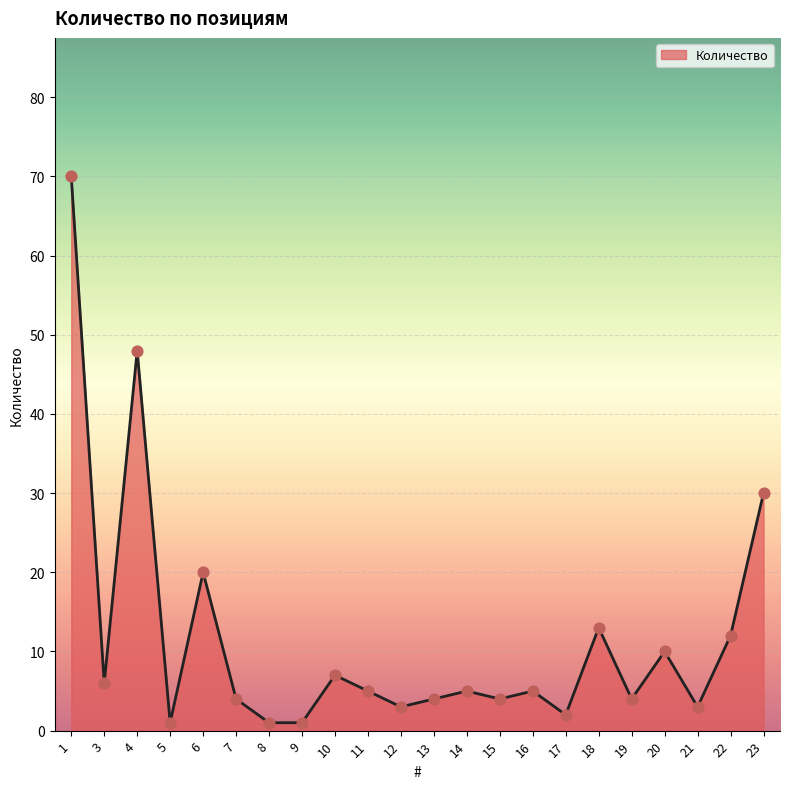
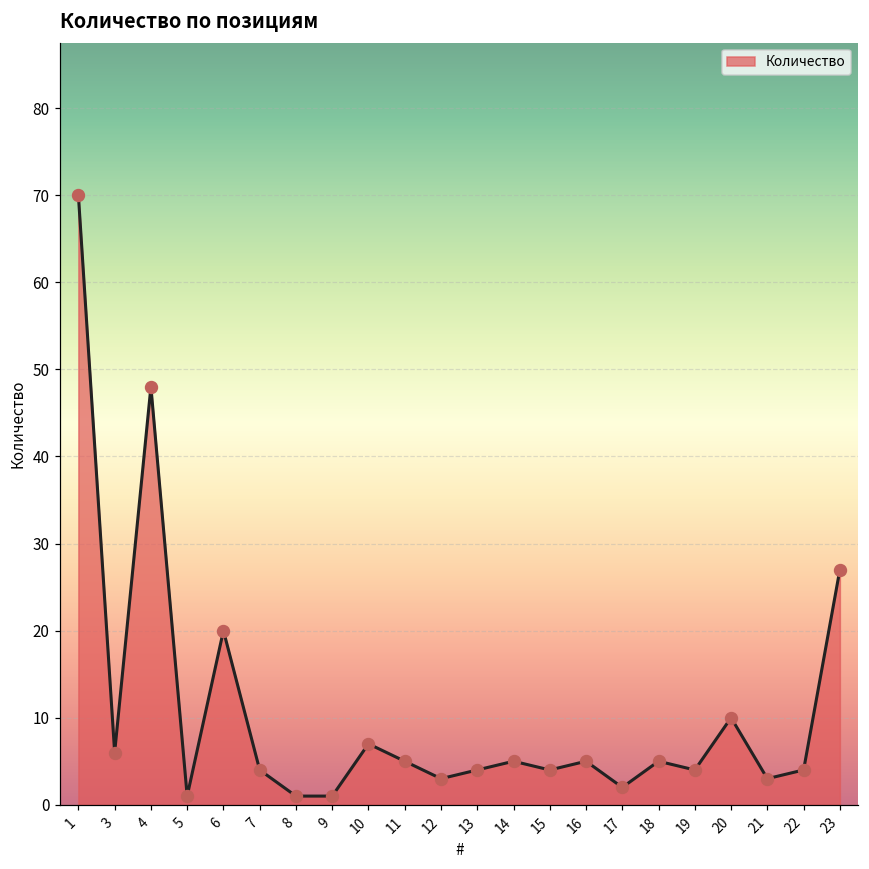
  {
    "1": 70,
    "3": 6,
    "4": 48,
    "5": 1,
    "6": 20,
    "7": 4,
    "8": 1,
    "9": 1,
    "10": 7,
    "11": 5,
    "12": 3,
    "13": 4,
    "14": 5,
    "15": 4,
    "16": 5,
    "17": 2,
-   "18": 13,
+   "18": 5,
    "19": 4,
    "20": 10,
    "21": 3,
-   "22": 12,
-   "23": 30
+   "22": 4,
+   "23": 27
  }
